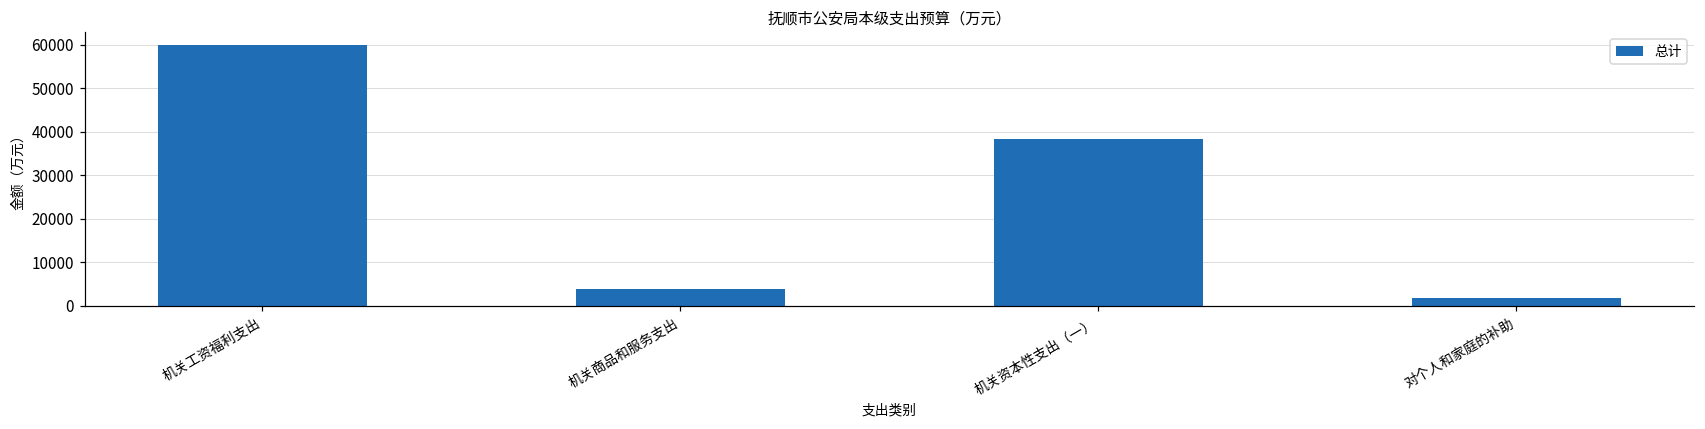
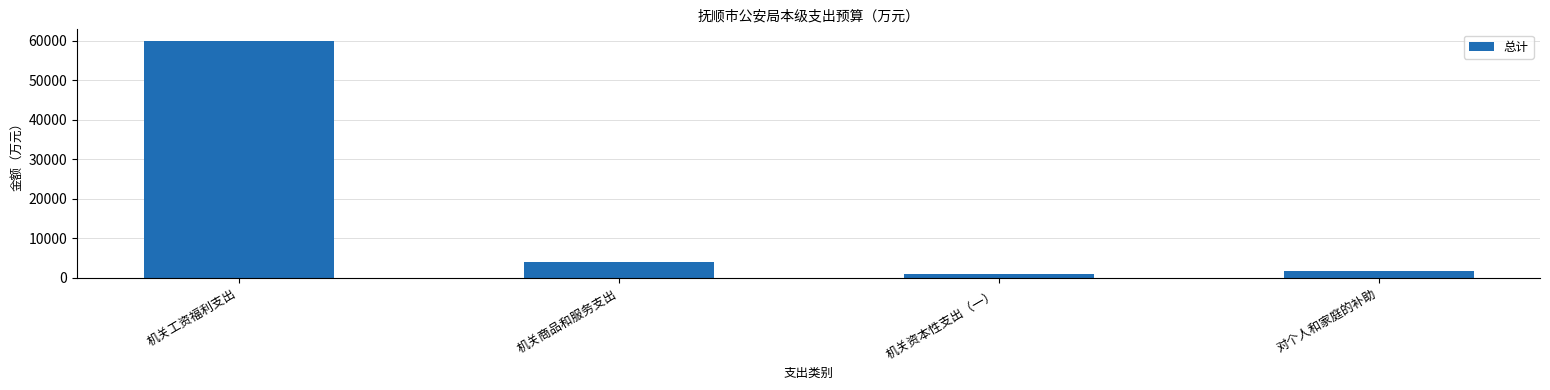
  {
    "机关工资福利支出": 60000,
    "机关商品和服务支出": 4000,
-   "机关资本性支出（一）": 38000,
+   "机关资本性支出（一）": 1000,
    "对个人和家庭的补助": 2000
  }
